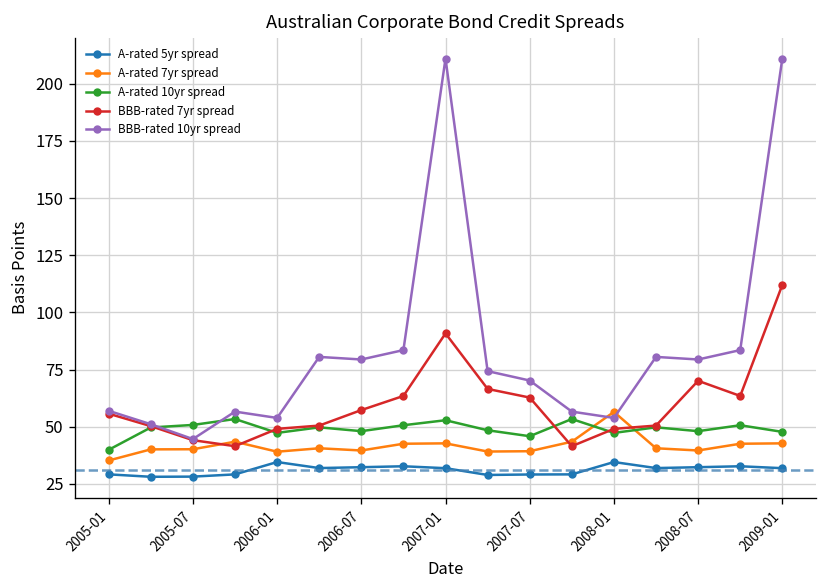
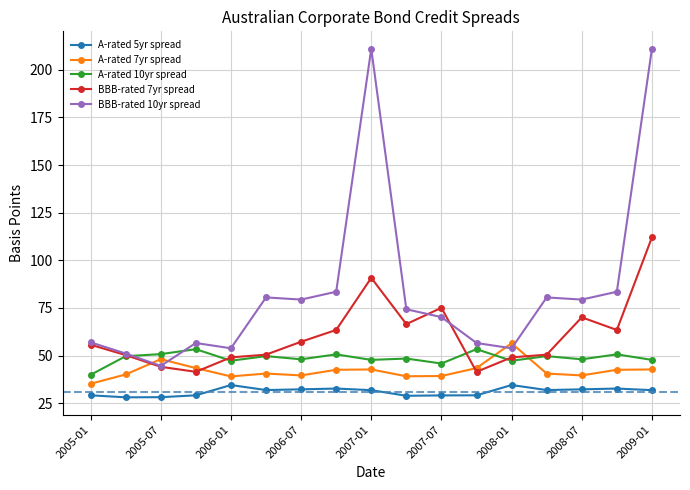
  {
    "A-rated 5yr spread": {
      "2005-01": 29,
      "2005-07": 28,
      "2006-01": 35,
      "2006-07": 32,
      "2007-01": 32,
      "2007-07": 29,
      "2008-01": 35,
      "2008-07": 32,
      "2009-01": 32
    },
    "A-rated 7yr spread": {
      "2005-01": 35,
-     "2005-07": 40,
+     "2005-07": 48,
      "2006-01": 39,
      "2006-07": 40,
      "2007-01": 43,
      "2007-07": 39,
      "2008-01": 57,
      "2008-07": 40,
      "2009-01": 43
    },
    "A-rated 10yr spread": {
      "2005-01": 40,
      "2005-07": 51,
      "2006-01": 47,
      "2006-07": 48,
-     "2007-01": 53,
+     "2007-01": 48,
      "2007-07": 46,
      "2008-01": 47,
      "2008-07": 48,
      "2009-01": 48
    },
    "BBB-rated 7yr spread": {
      "2006-01": 49,
      "2006-07": 57,
      "2007-01": 91,
-     "2007-07": 63,
+     "2007-07": 75,
      "2008-01": 49,
      "2008-07": 70,
      "2009-01": 112
    },
    "BBB-rated 10yr spread": {
      "2006-01": 54,
      "2006-07": 79,
      "2007-01": 211,
      "2007-07": 70,
      "2008-01": 54,
      "2008-07": 79,
      "2009-01": 211
    }
  }
